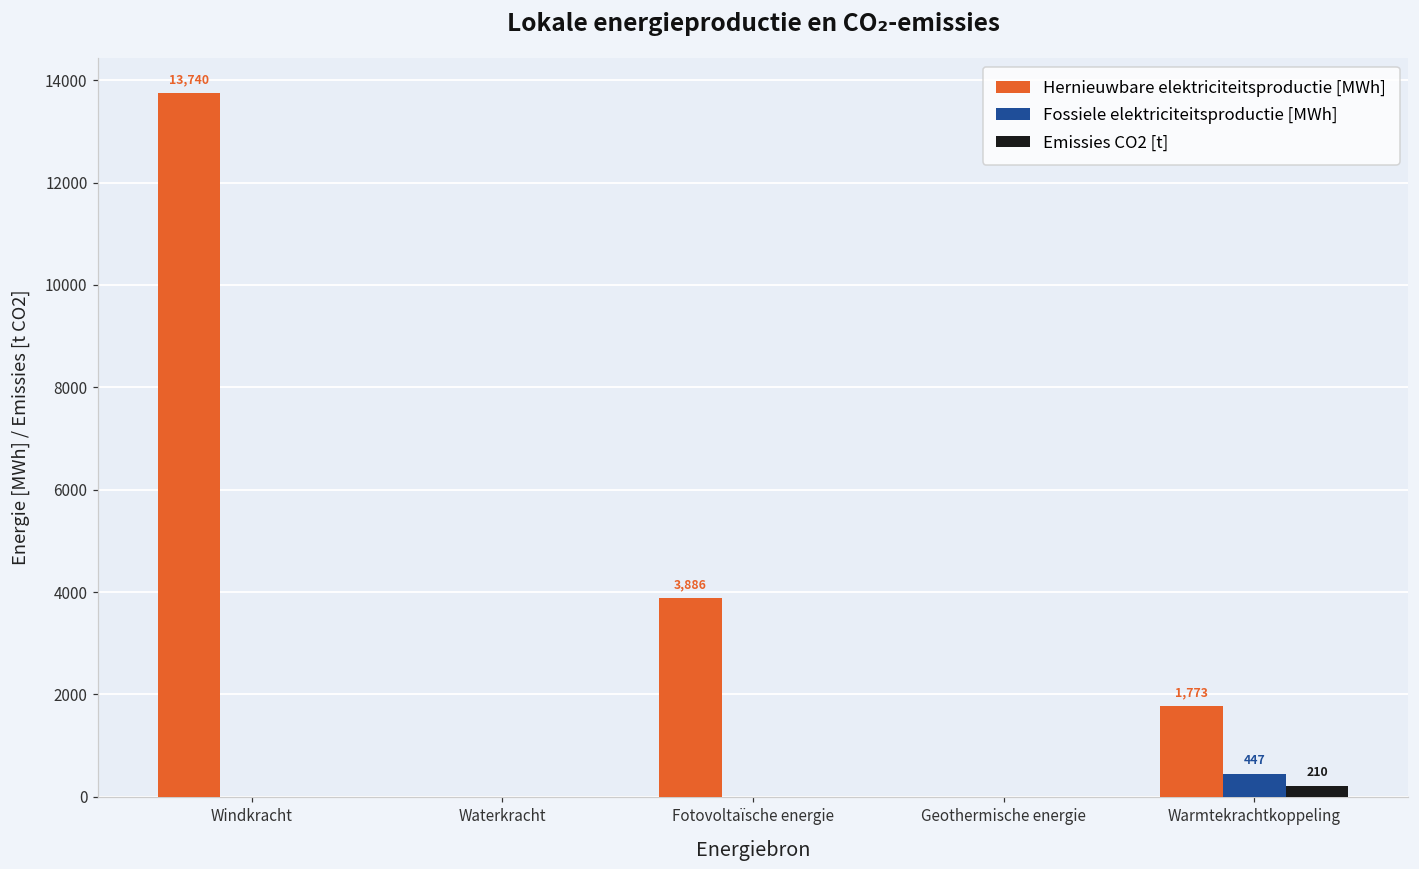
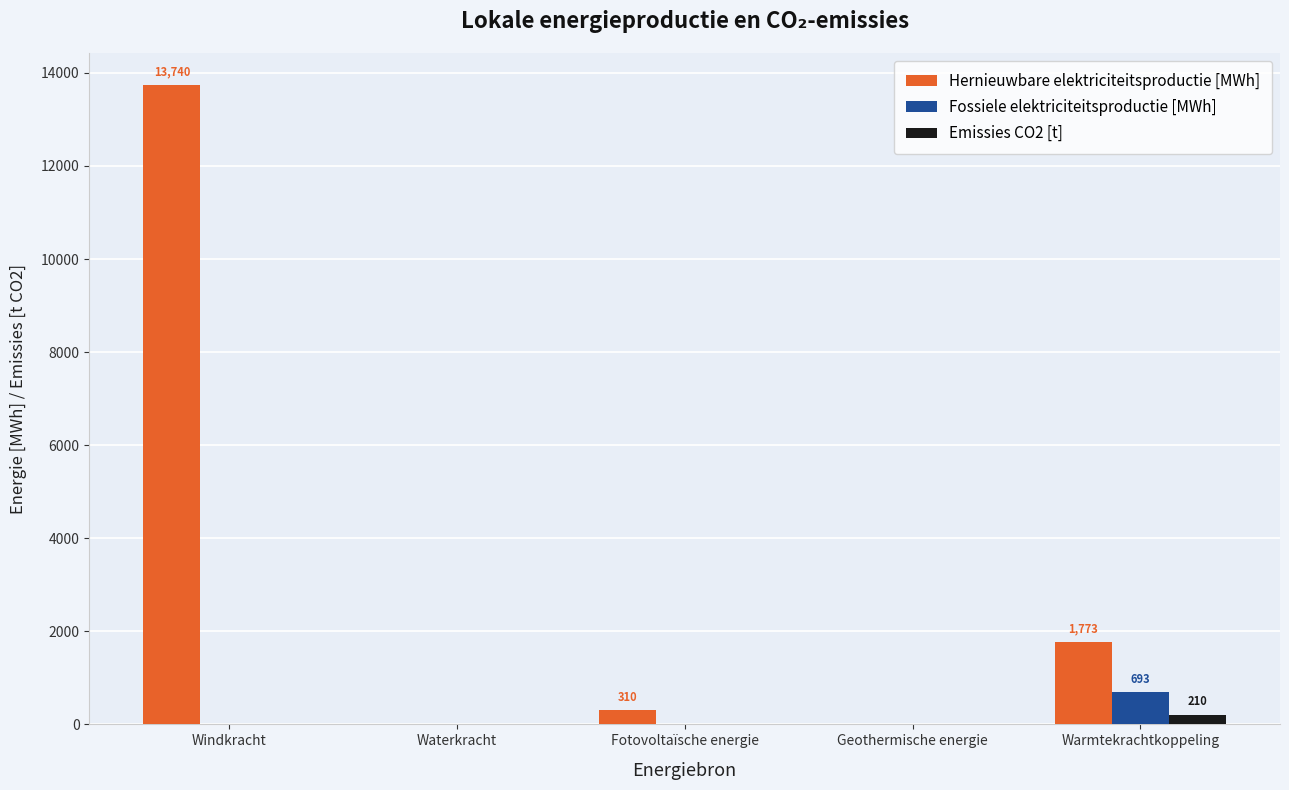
  {
    "Hernieuwbare elektriciteitsproductie [MWh]": {
      "Windkracht": "13,740",
-     "Fotovoltaïsche energie": "3,886",
+     "Fotovoltaïsche energie": "310",
      "Warmtekrachtkoppeling": "1,773"
    },
    "Fossiele elektriciteitsproductie [MWh]": {
-     "Warmtekrachtkoppeling": "447"
+     "Warmtekrachtkoppeling": "693"
    },
    "Emissies CO2 [t]": {
      "Warmtekrachtkoppeling": "210"
    }
  }
